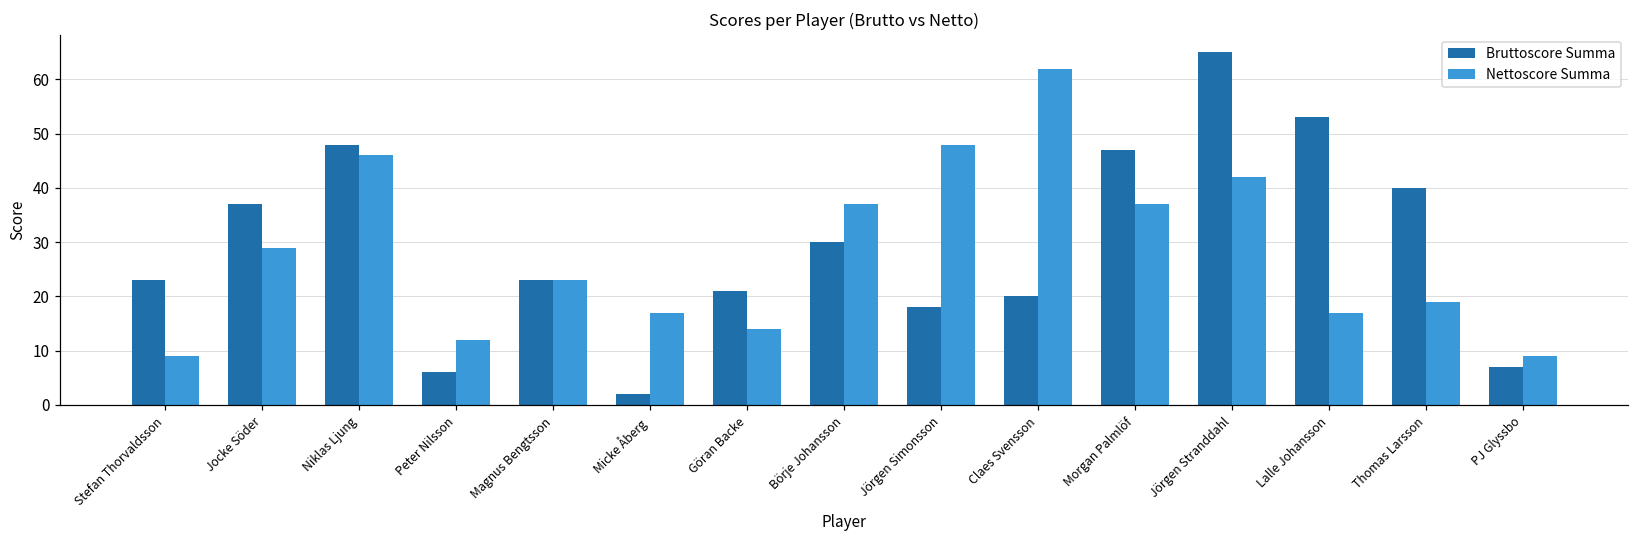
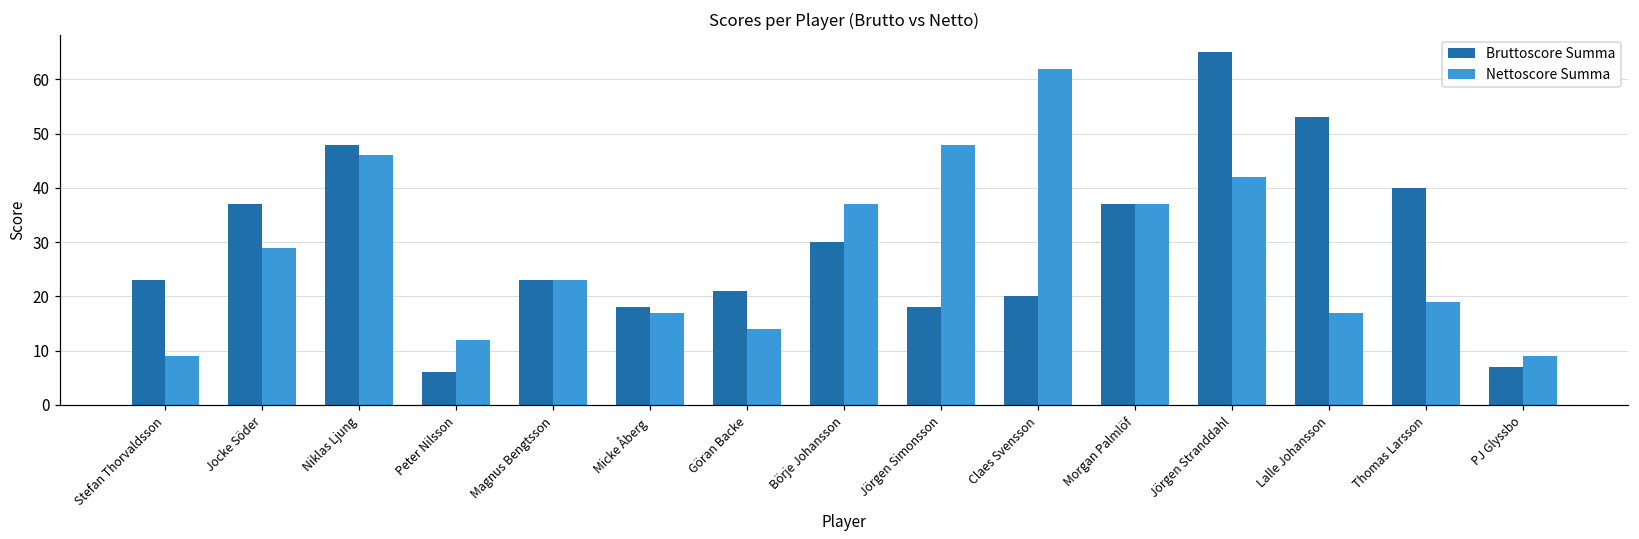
  {
    "Bruttoscore Summa": {
      "Stefan Thorvaldsson": 23,
      "Jocke Söder": 37,
      "Niklas Ljung": 48,
      "Peter Nilsson": 6,
      "Magnus Bengtsson": 23,
-     "Micke Åberg": 2,
+     "Micke Åberg": 18,
      "Göran Backe": 21,
      "Börje Johansson": 30,
      "Jörgen Simonsson": 18,
      "Claes Svensson": 20,
-     "Morgan Palmlöf": 47,
+     "Morgan Palmlöf": 37,
      "Jörgen Stranddahl": 65,
      "Lalle Johansson": 53,
      "Thomas Larsson": 40,
      "PJ Glyssbo": 7
    },
    "Nettoscore Summa": {
      "Stefan Thorvaldsson": 9,
      "Jocke Söder": 29,
      "Niklas Ljung": 46,
      "Peter Nilsson": 12,
      "Magnus Bengtsson": 23,
      "Micke Åberg": 17,
      "Göran Backe": 14,
      "Börje Johansson": 37,
      "Jörgen Simonsson": 48,
      "Claes Svensson": 62,
      "Morgan Palmlöf": 37,
      "Jörgen Stranddahl": 42,
      "Lalle Johansson": 17,
      "Thomas Larsson": 19,
      "PJ Glyssbo": 9
    }
  }
